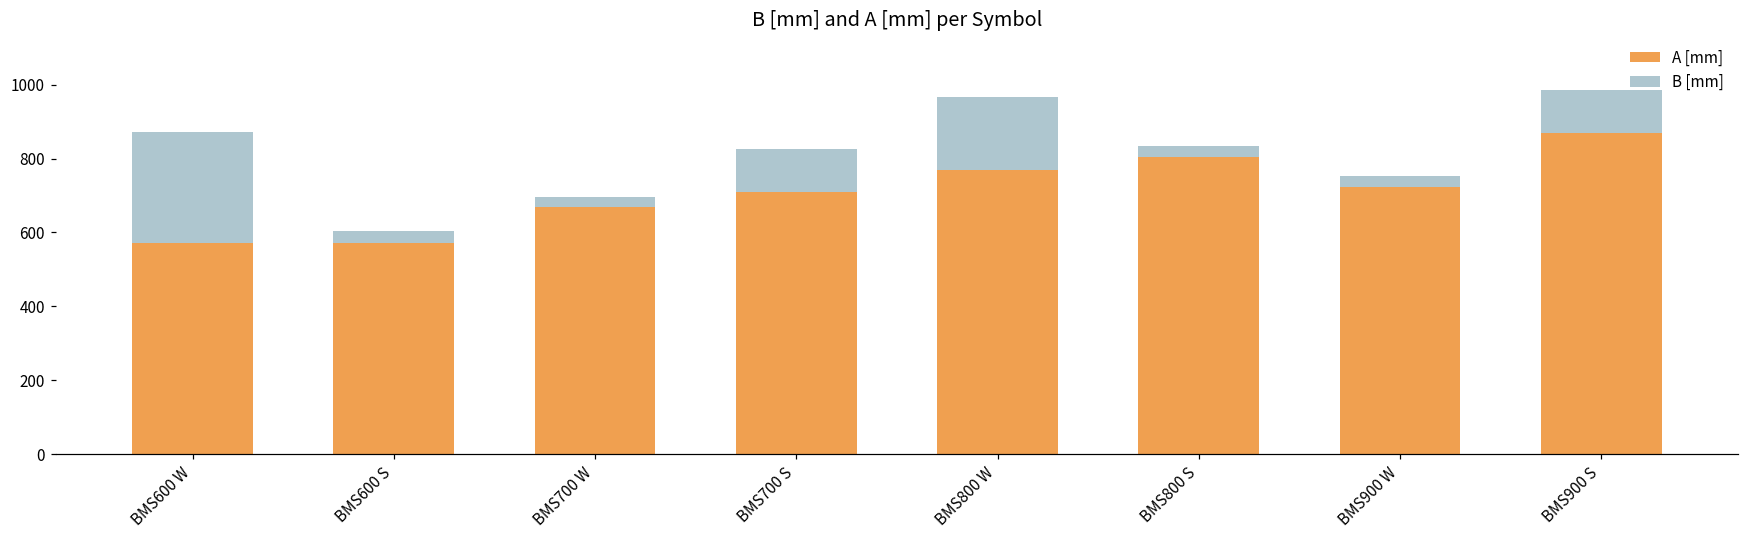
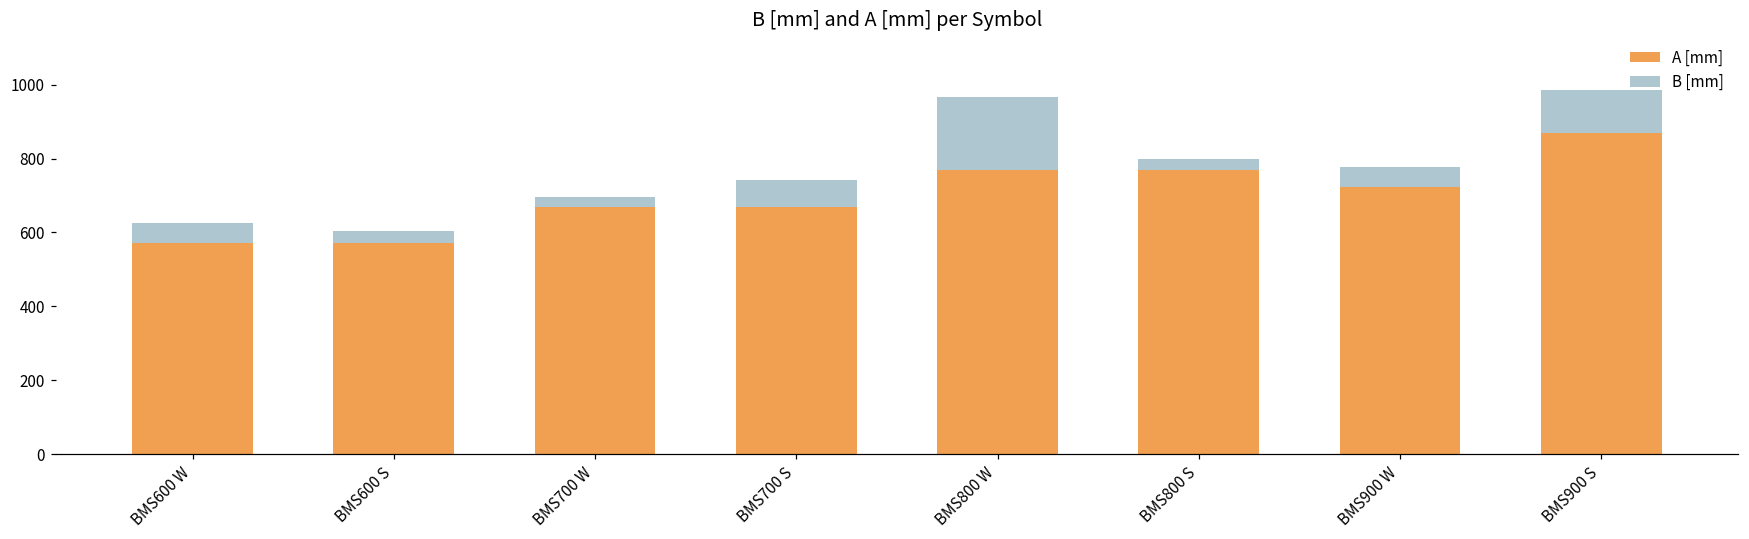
  {
    "A [mm]": {
      "BMS600 W": 570,
      "BMS600 S": 570,
      "BMS700 W": 670,
-     "BMS700 S": 710,
+     "BMS700 S": 670,
      "BMS800 W": 770,
-     "BMS800 S": 810,
+     "BMS800 S": 770,
      "BMS900 W": 720,
      "BMS900 S": 870
    },
    "B [mm]": {
-     "BMS600 W": 300,
+     "BMS600 W": 60,
      "BMS600 S": 30,
      "BMS700 W": 30,
-     "BMS700 S": 120,
+     "BMS700 S": 70,
      "BMS800 W": 200,
      "BMS800 S": 30,
-     "BMS900 W": 30,
+     "BMS900 W": 60,
      "BMS900 S": 120
    }
  }
